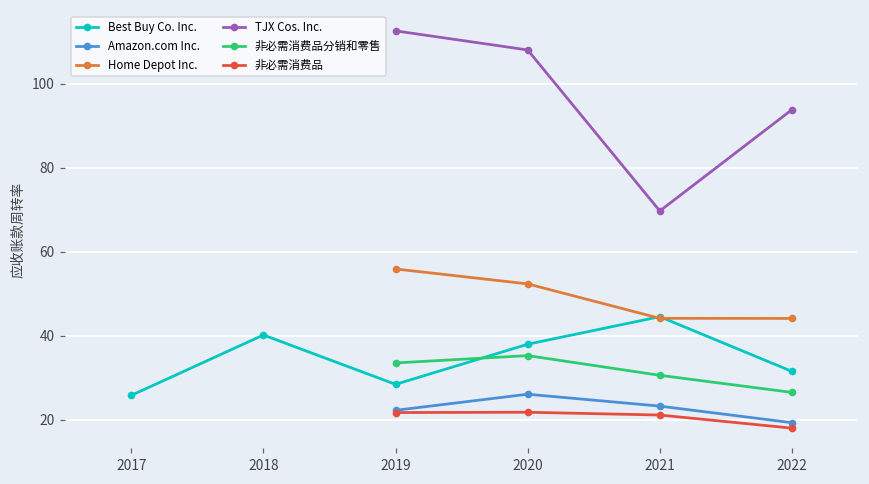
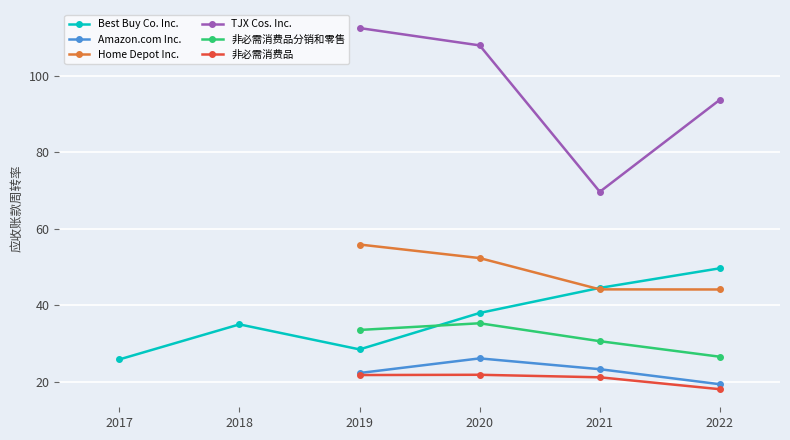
  {
    "Best Buy Co. Inc.": {
      "2017": 26,
-     "2018": 40,
+     "2018": 35,
      "2019": 28,
      "2020": 38,
-     "2022": 32
+     "2022": 50
    },
    "Amazon.com Inc.": {
      "2020": 26,
      "2021": 23,
      "2022": 19
    },
    "TJX Cos. Inc.": {
      "2019": 113,
      "2020": 108,
      "2021": 70,
      "2022": 94
    },
    "非必需消费品分销和零售": {
      "2019": 34,
      "2020": 35,
      "2021": 31,
      "2022": 27
    }
  }
